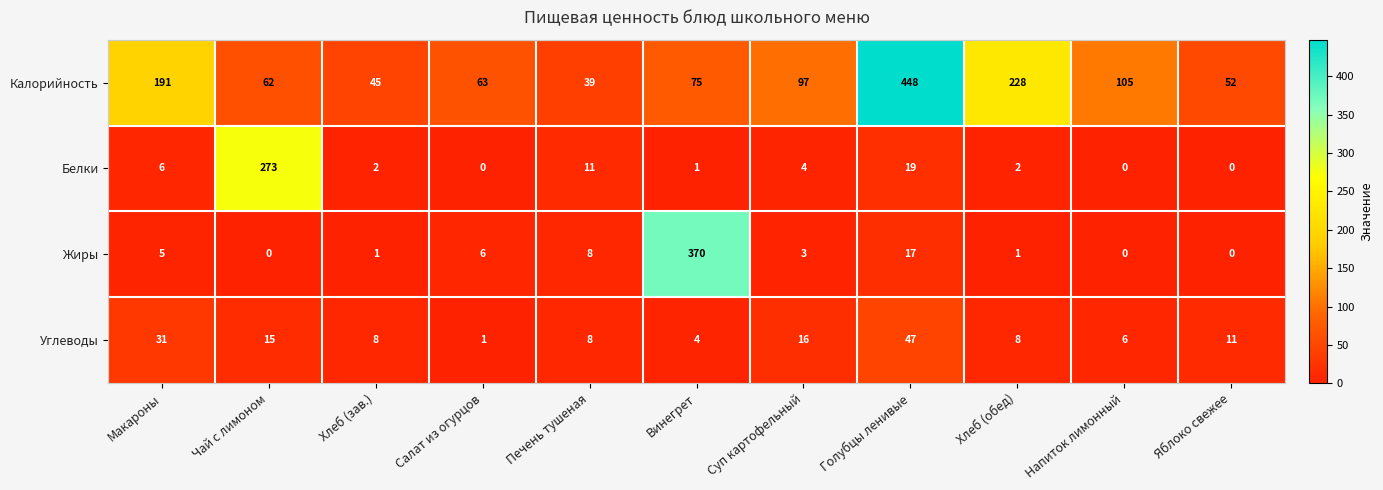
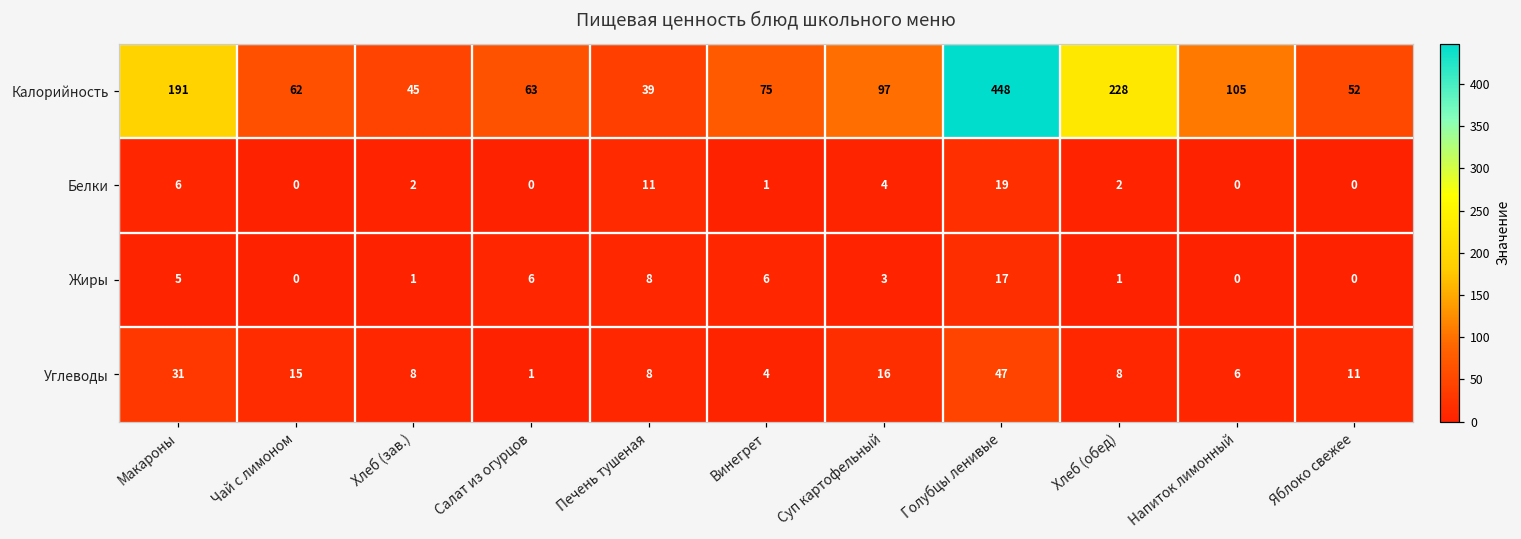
  {
    "Калорийность": {
      "Макароны": 191,
      "Чай с лимоном": 62,
      "Хлеб (зав.)": 45,
      "Салат из огурцов": 63,
      "Печень тушеная": 39,
      "Винегрет": 75,
      "Суп картофельный": 97,
      "Голубцы ленивые": 448,
      "Хлеб (обед)": 228,
      "Напиток лимонный": 105,
      "Яблоко свежее": 52
    },
    "Белки": {
      "Макароны": 6,
-     "Чай с лимоном": 273,
+     "Чай с лимоном": 0,
      "Хлеб (зав.)": 2,
      "Салат из огурцов": 0,
      "Печень тушеная": 11,
      "Винегрет": 1,
      "Суп картофельный": 4,
      "Голубцы ленивые": 19,
      "Хлеб (обед)": 2,
      "Напиток лимонный": 0,
      "Яблоко свежее": 0
    },
    "Жиры": {
      "Макароны": 5,
      "Чай с лимоном": 0,
      "Хлеб (зав.)": 1,
      "Салат из огурцов": 6,
      "Печень тушеная": 8,
-     "Винегрет": 370,
+     "Винегрет": 6,
      "Суп картофельный": 3,
      "Голубцы ленивые": 17,
      "Хлеб (обед)": 1,
      "Напиток лимонный": 0,
      "Яблоко свежее": 0
    },
    "Углеводы": {
      "Макароны": 31,
      "Чай с лимоном": 15,
      "Хлеб (зав.)": 8,
      "Салат из огурцов": 1,
      "Печень тушеная": 8,
      "Винегрет": 4,
      "Суп картофельный": 16,
      "Голубцы ленивые": 47,
      "Хлеб (обед)": 8,
      "Напиток лимонный": 6,
      "Яблоко свежее": 11
    }
  }
